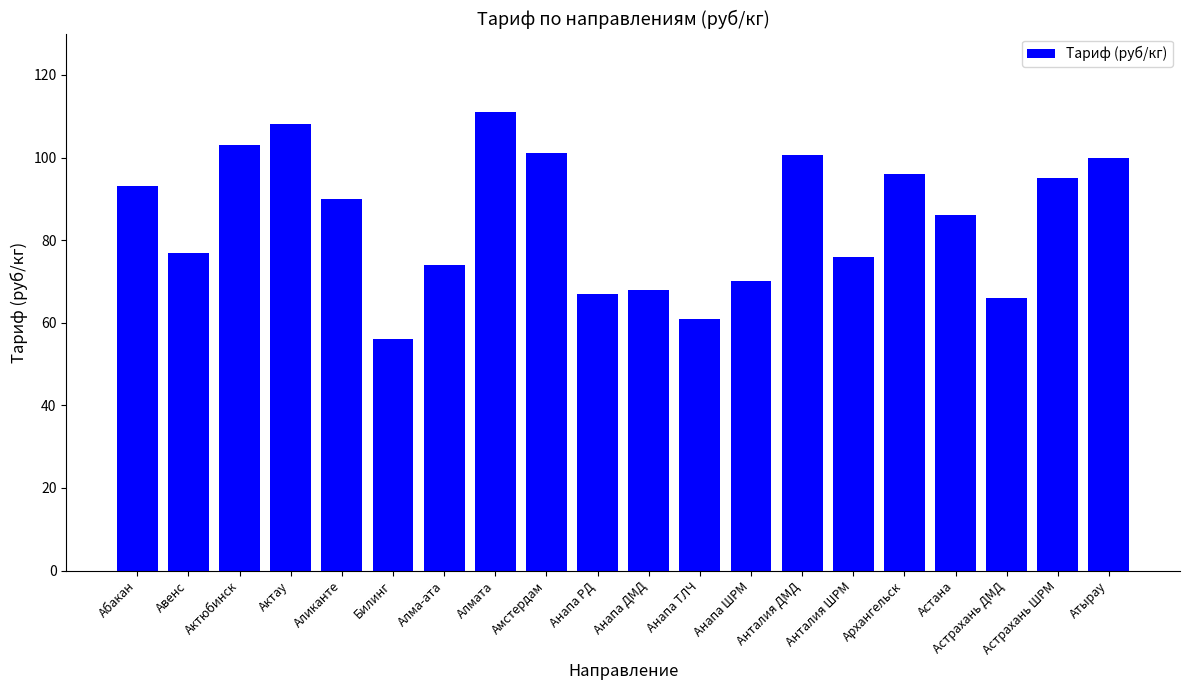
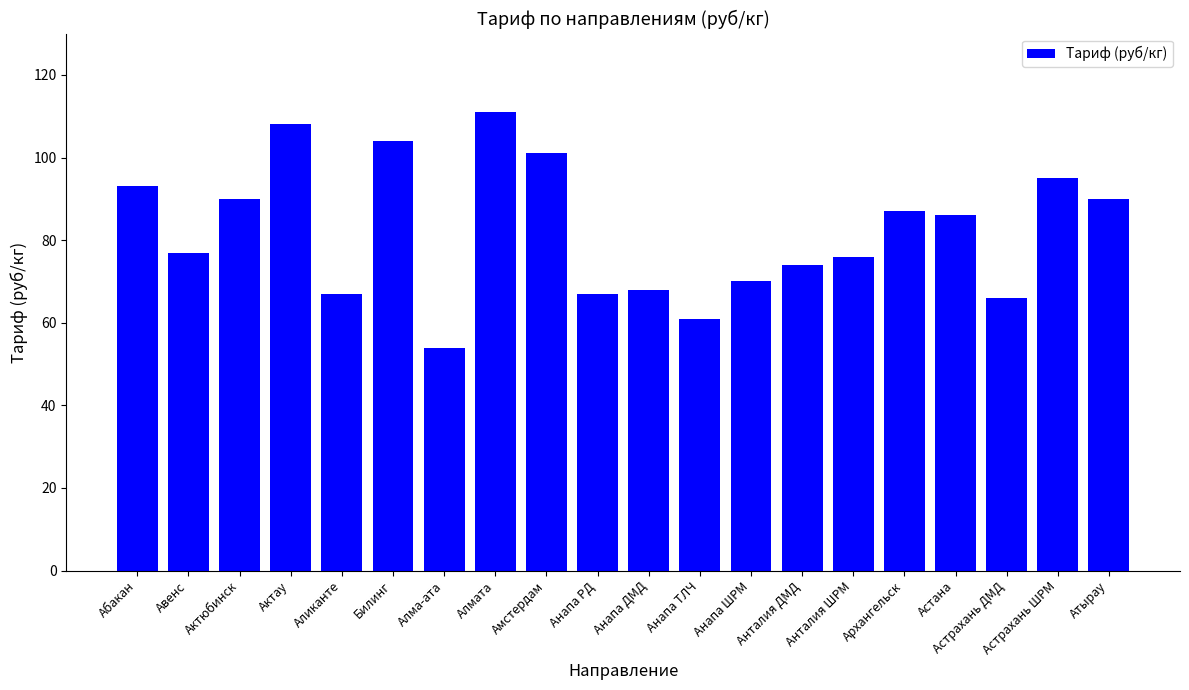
  {
    "Абакан": 93,
    "Авенс": 77,
-   "Актюбинск": 103,
+   "Актюбинск": 90,
    "Актау": 108,
-   "Аликанте": 90,
-   "Билинг": 56,
-   "Алма-ата": 74,
+   "Аликанте": 67,
+   "Билинг": 104,
+   "Алма-ата": 54,
    "Алмата": 111,
    "Амстердам": 101,
    "Анапа РД": 67,
    "Анапа ДМД": 68,
    "Анапа ТЛЧ": 61,
    "Анапа ШРМ": 70,
-   "Анталия ДМД": 101,
+   "Анталия ДМД": 74,
    "Анталия ШРМ": 76,
-   "Архангельск": 96,
+   "Архангельск": 87,
    "Астана": 86,
    "Астрахань ДМД": 66,
    "Астрахань ШРМ": 95,
-   "Атырау": 100
+   "Атырау": 90
  }
